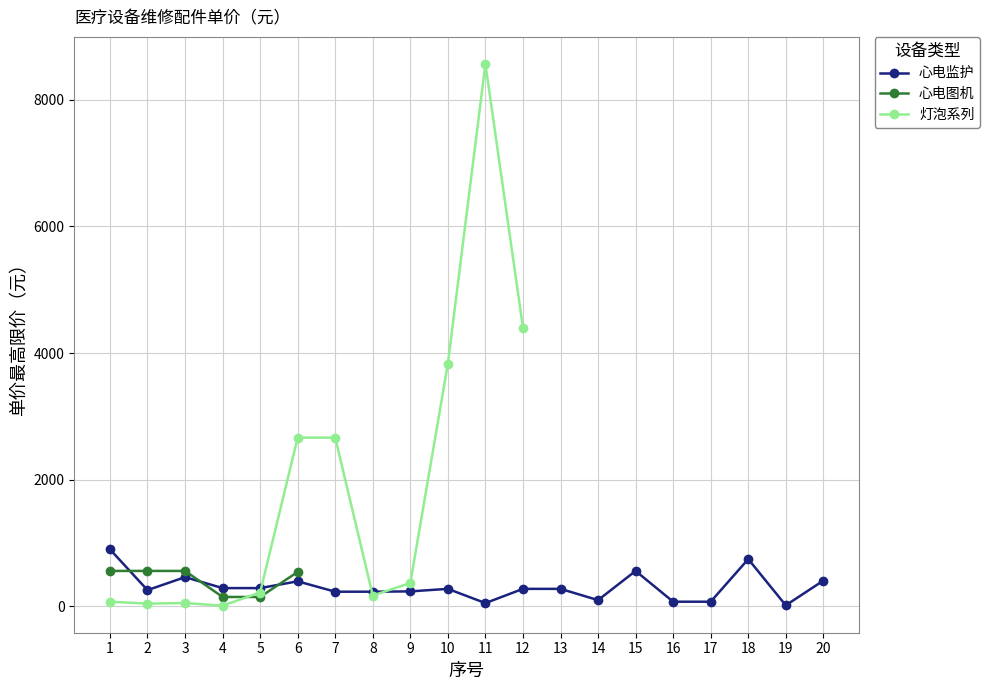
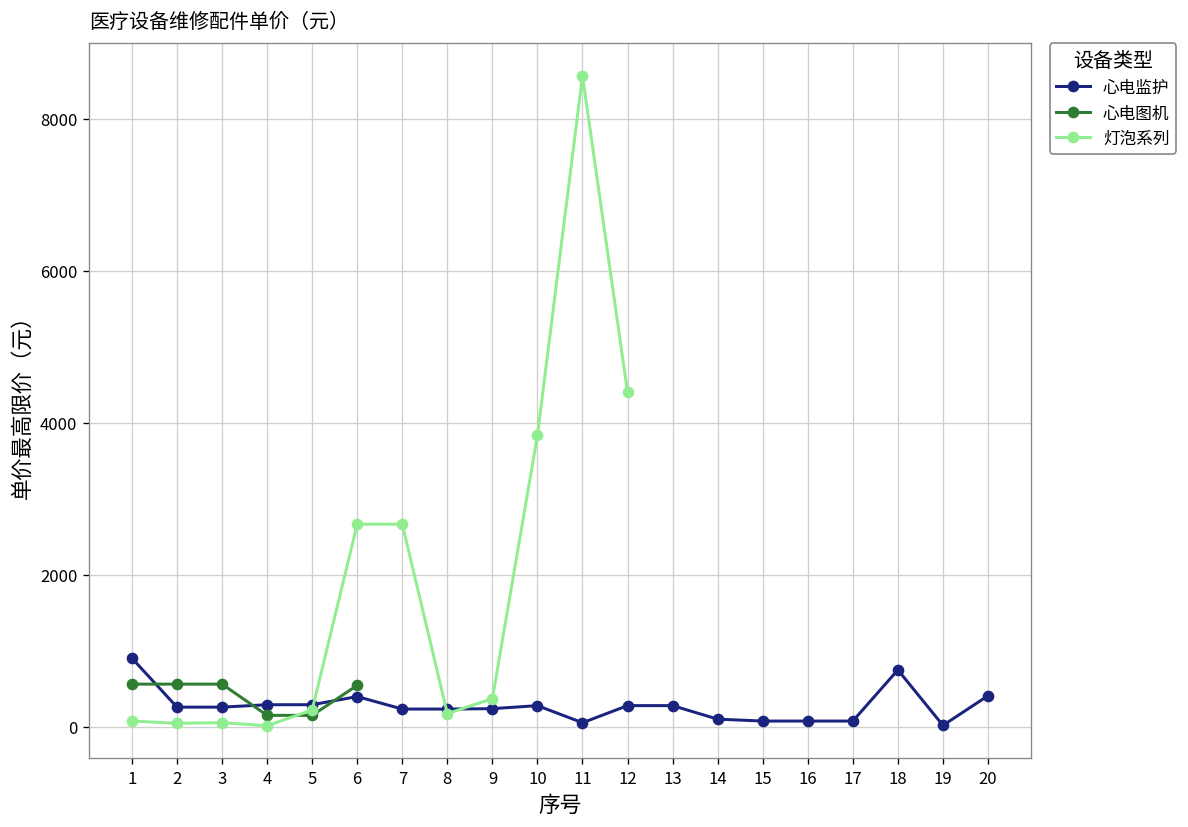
  {
    "心电监护": {
      "1": 900,
      "2": 300,
-     "3": 500,
+     "3": 300,
      "4": 300,
      "5": 300,
      "6": 400,
      "7": 200,
      "8": 200,
      "9": 200,
      "10": 300,
      "11": 100,
      "12": 300,
      "13": 300,
      "14": 100,
-     "15": 600,
+     "15": 100,
      "16": 100,
      "17": 100,
      "18": 700,
      "19": 0,
      "20": 400
    },
    "心电图机": {
      "1": 600,
      "2": 600,
      "3": 600,
      "4": 200,
      "5": 200,
      "6": 500
    },
    "灯泡系列": {
      "1": 100,
      "2": 0,
      "3": 100,
      "4": 0,
      "5": 200,
      "6": 2700,
      "7": 2700,
      "8": 200,
      "9": 400,
      "10": 3800,
      "11": 8600,
      "12": 4400
    }
  }
